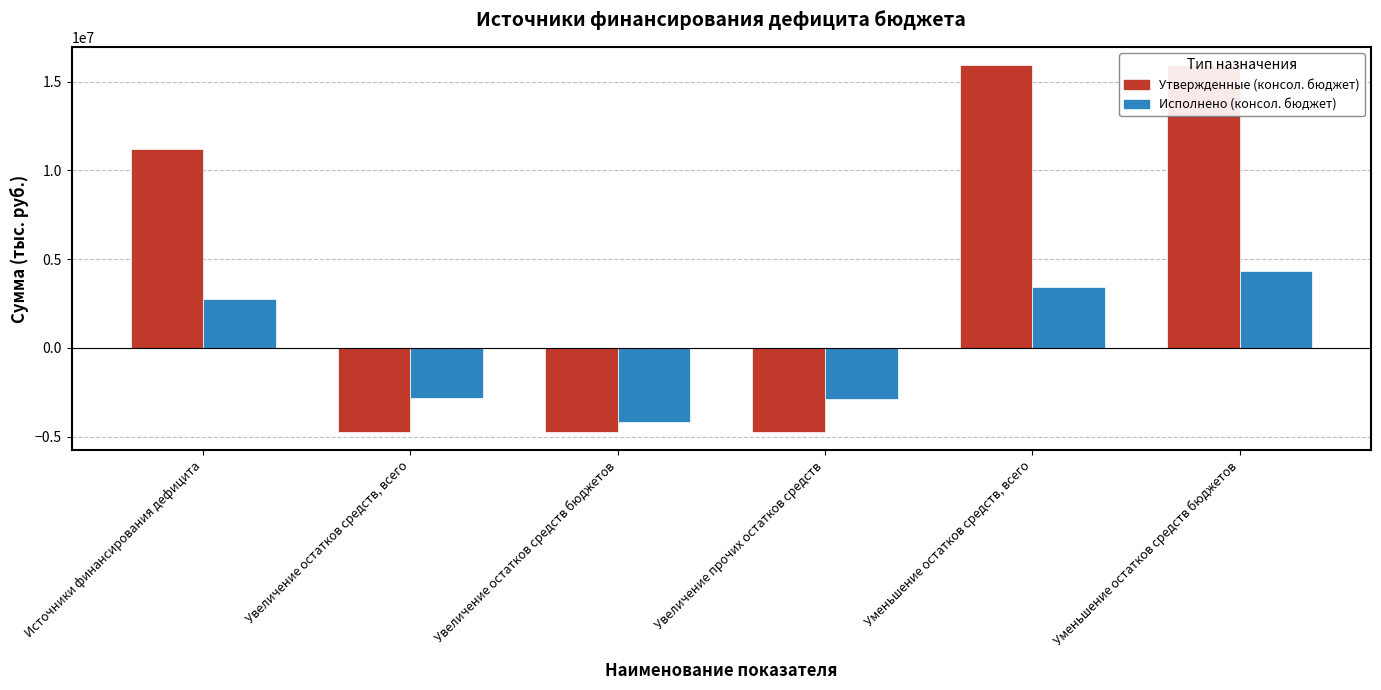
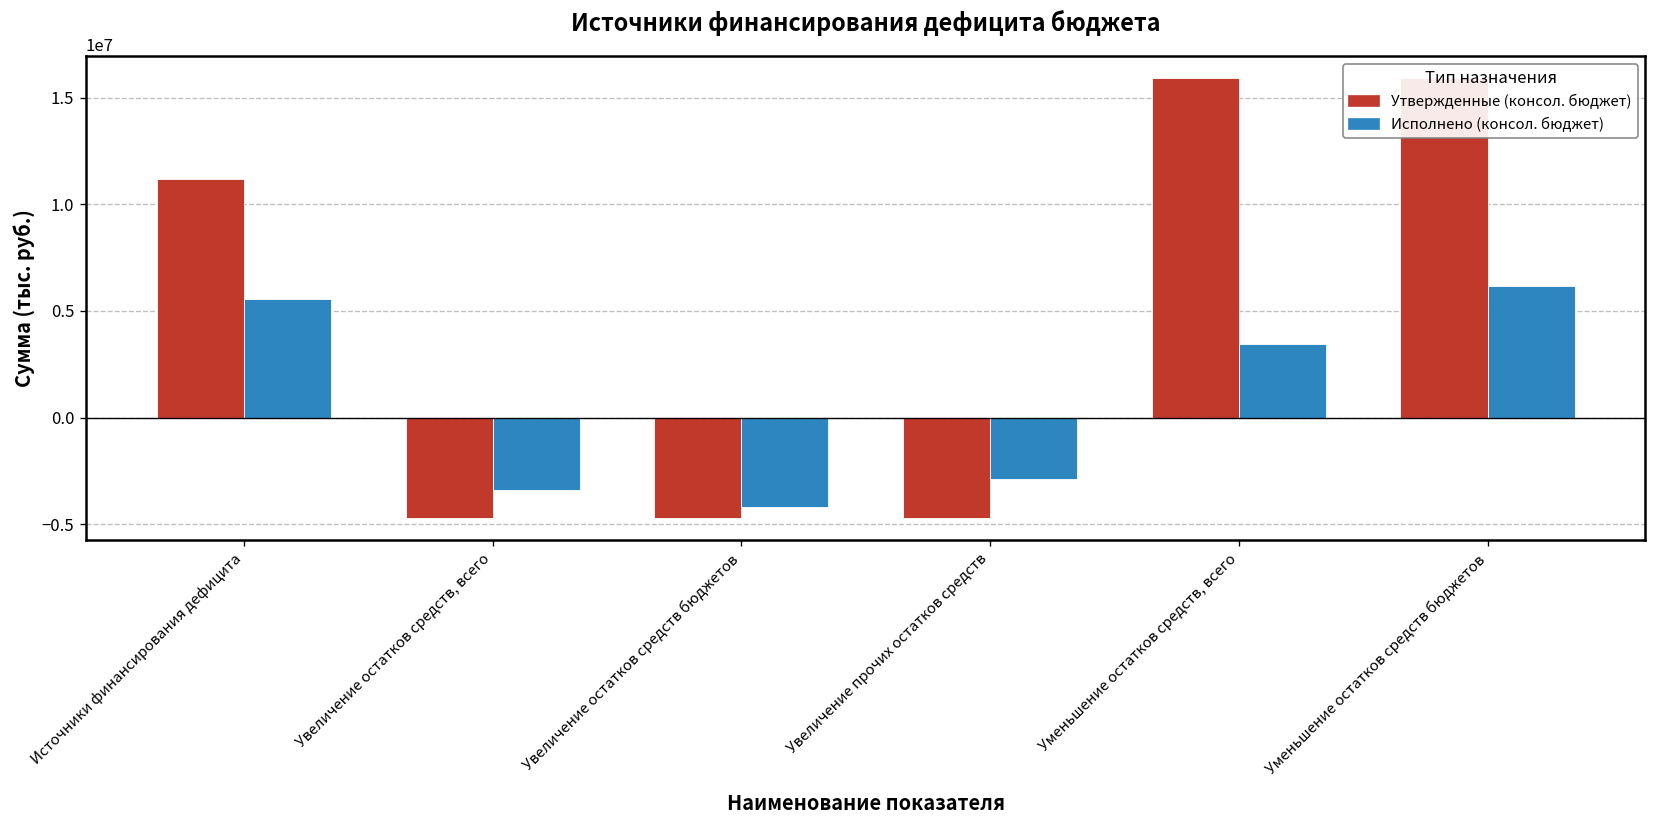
  {
    "Утвержденные (консол. бюджет)": {
      "Источники финансирования дефицита": 11200000,
      "Увеличение остатков средств, всего": -4700000,
      "Увеличение остатков средств бюджетов": -4700000,
      "Увеличение прочих остатков средств": -4700000,
      "Уменьшение остатков средств, всего": 15900000
    },
    "Исполнено (консол. бюджет)": {
-     "Источники финансирования дефицита": 2800000,
-     "Увеличение остатков средств, всего": -2800000,
+     "Источники финансирования дефицита": 5500000,
+     "Увеличение остатков средств, всего": -3400000,
      "Увеличение остатков средств бюджетов": -4200000,
      "Увеличение прочих остатков средств": -2900000,
      "Уменьшение остатков средств, всего": 3400000,
-     "Уменьшение остатков средств бюджетов": 4300000
+     "Уменьшение остатков средств бюджетов": 6200000
    }
  }
